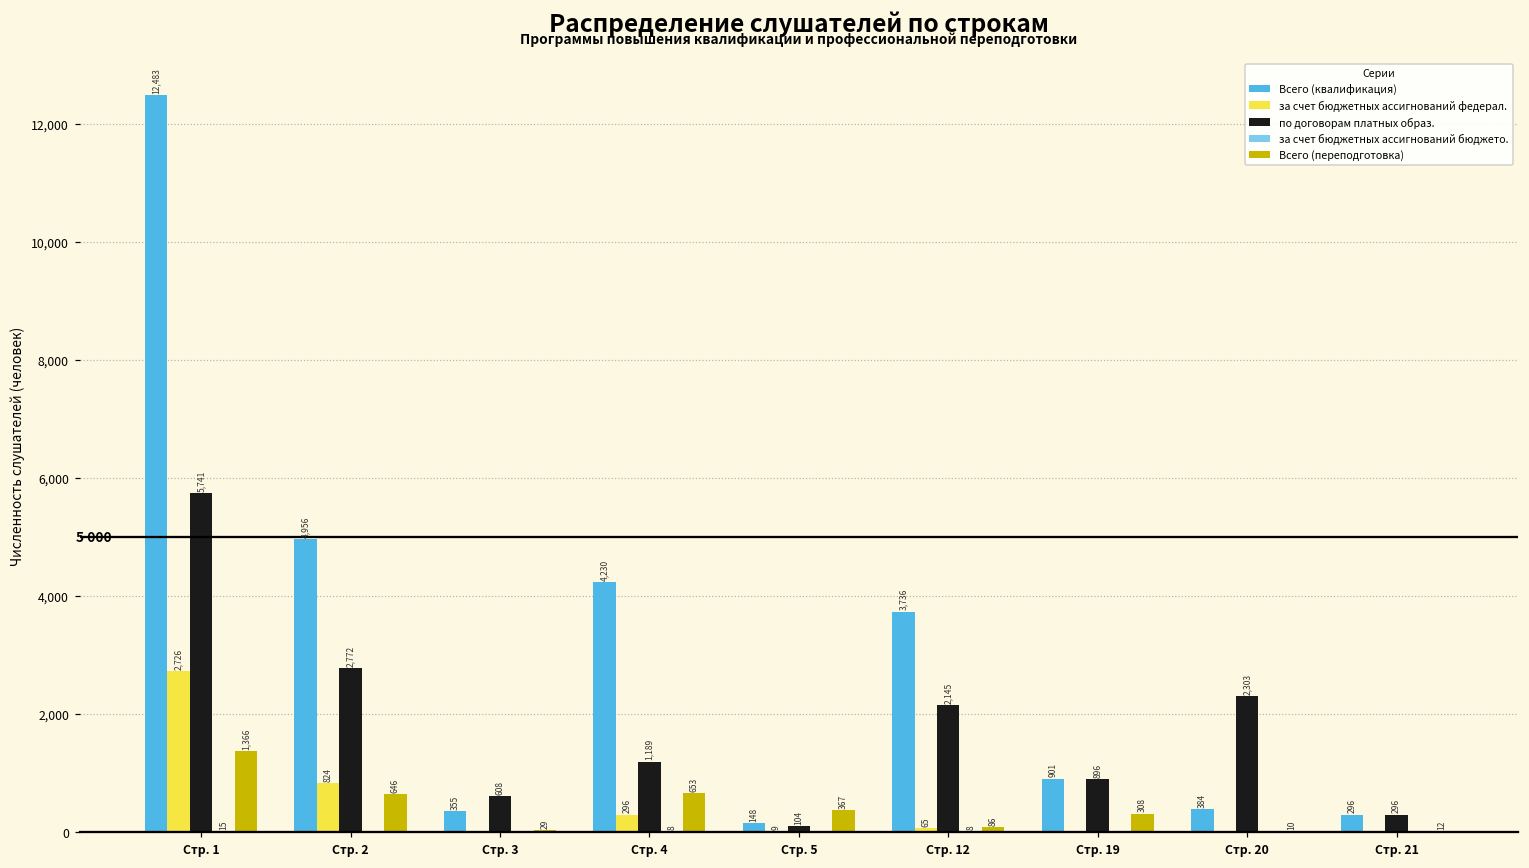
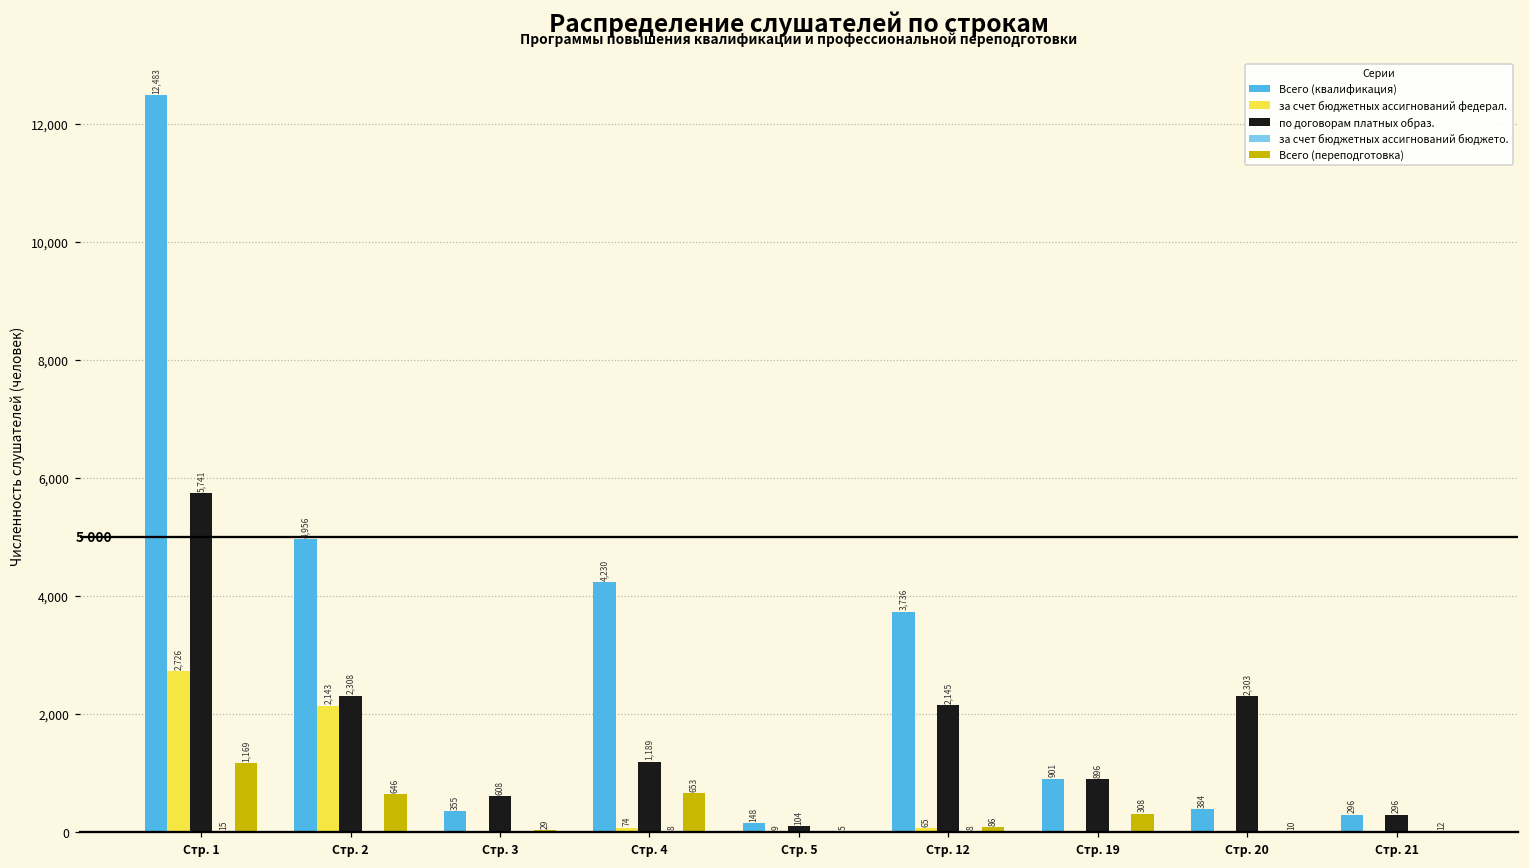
  {
    "за счет бюджетных ассигнований федерал.": {
      "Стр. 1": "2,726",
-     "Стр. 2": "824",
-     "Стр. 4": "296",
+     "Стр. 2": "2,143",
+     "Стр. 4": "74",
      "Стр. 5": "9",
      "Стр. 12": "65"
    },
    "по договорам платных образ.": {
      "Стр. 1": "5,741",
-     "Стр. 2": "2,772",
+     "Стр. 2": "2,308",
      "Стр. 3": "608",
      "Стр. 4": "1,189",
      "Стр. 5": "104",
      "Стр. 12": "2,145",
      "Стр. 19": "896",
      "Стр. 20": "2,303",
      "Стр. 21": "296"
    },
    "Всего (переподготовка)": {
-     "Стр. 1": "1,366",
+     "Стр. 1": "1,169",
      "Стр. 2": "646",
      "Стр. 3": "29",
      "Стр. 4": "653",
-     "Стр. 5": "367",
+     "Стр. 5": "5",
      "Стр. 12": "86",
      "Стр. 19": "308",
      "Стр. 20": "10",
      "Стр. 21": "12"
    }
  }
